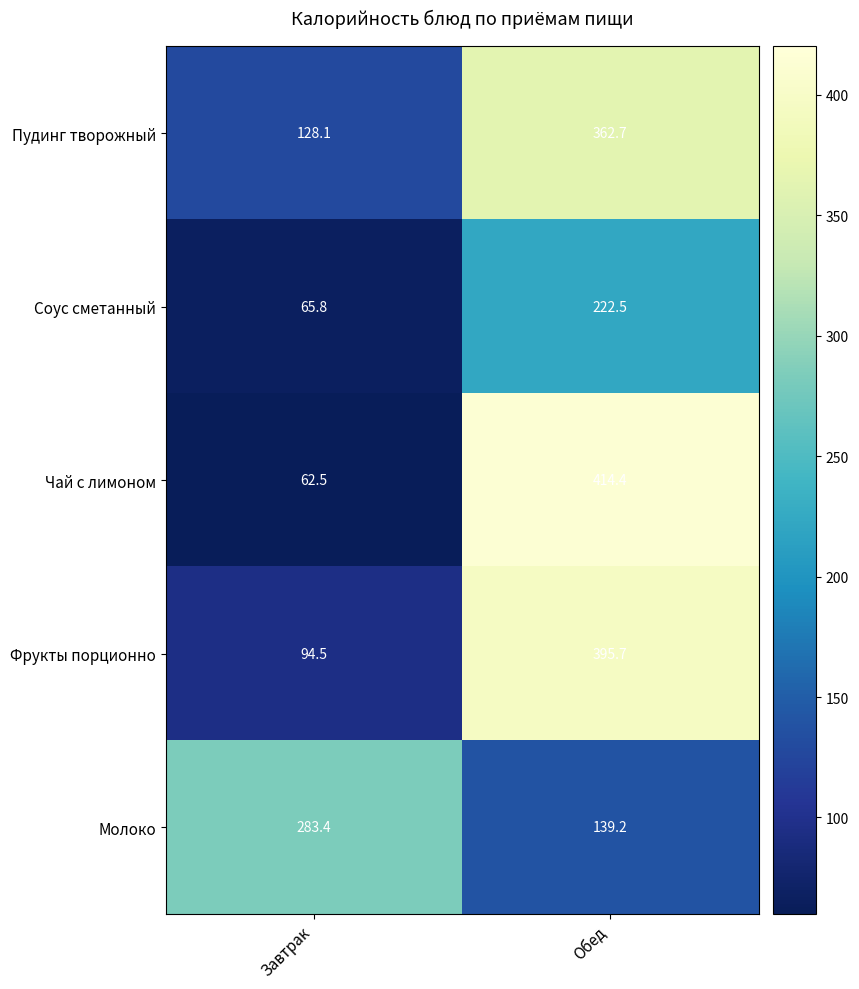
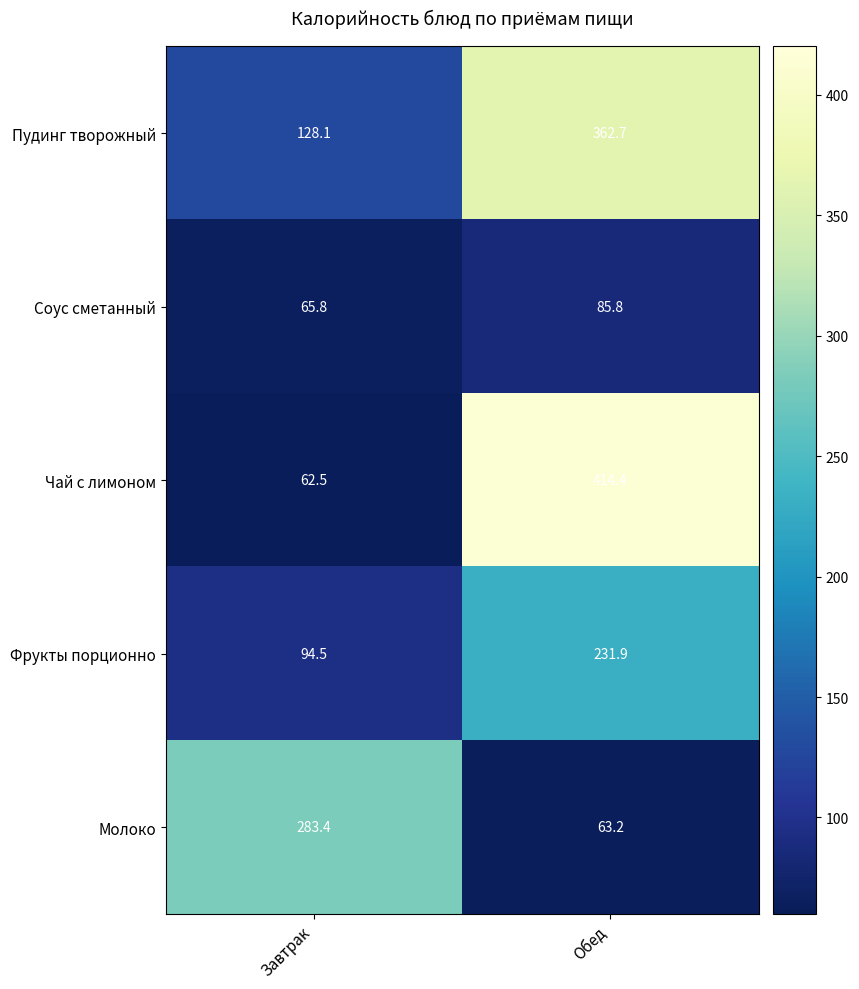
  {
    "Пудинг творожный": {
      "Завтрак": 128.1,
      "Обед": 362.7
    },
    "Соус сметанный": {
      "Завтрак": 65.8,
-     "Обед": 222.5
+     "Обед": 85.8
    },
    "Чай с лимоном": {
      "Завтрак": 62.5
    },
    "Фрукты порционно": {
      "Завтрак": 94.5,
-     "Обед": 395.7
+     "Обед": 231.9
    },
    "Молоко": {
      "Завтрак": 283.4,
-     "Обед": 139.2
+     "Обед": 63.2
    }
  }
